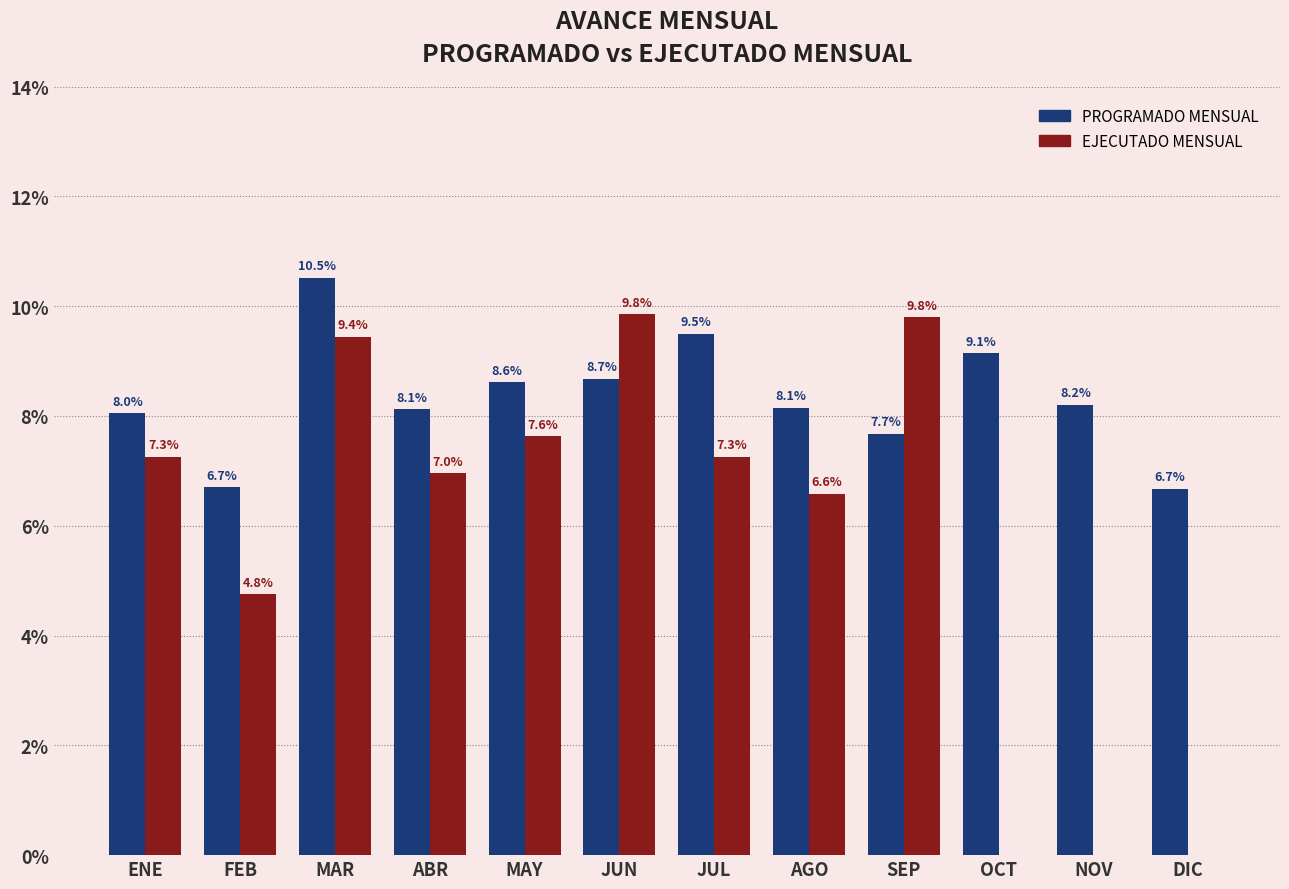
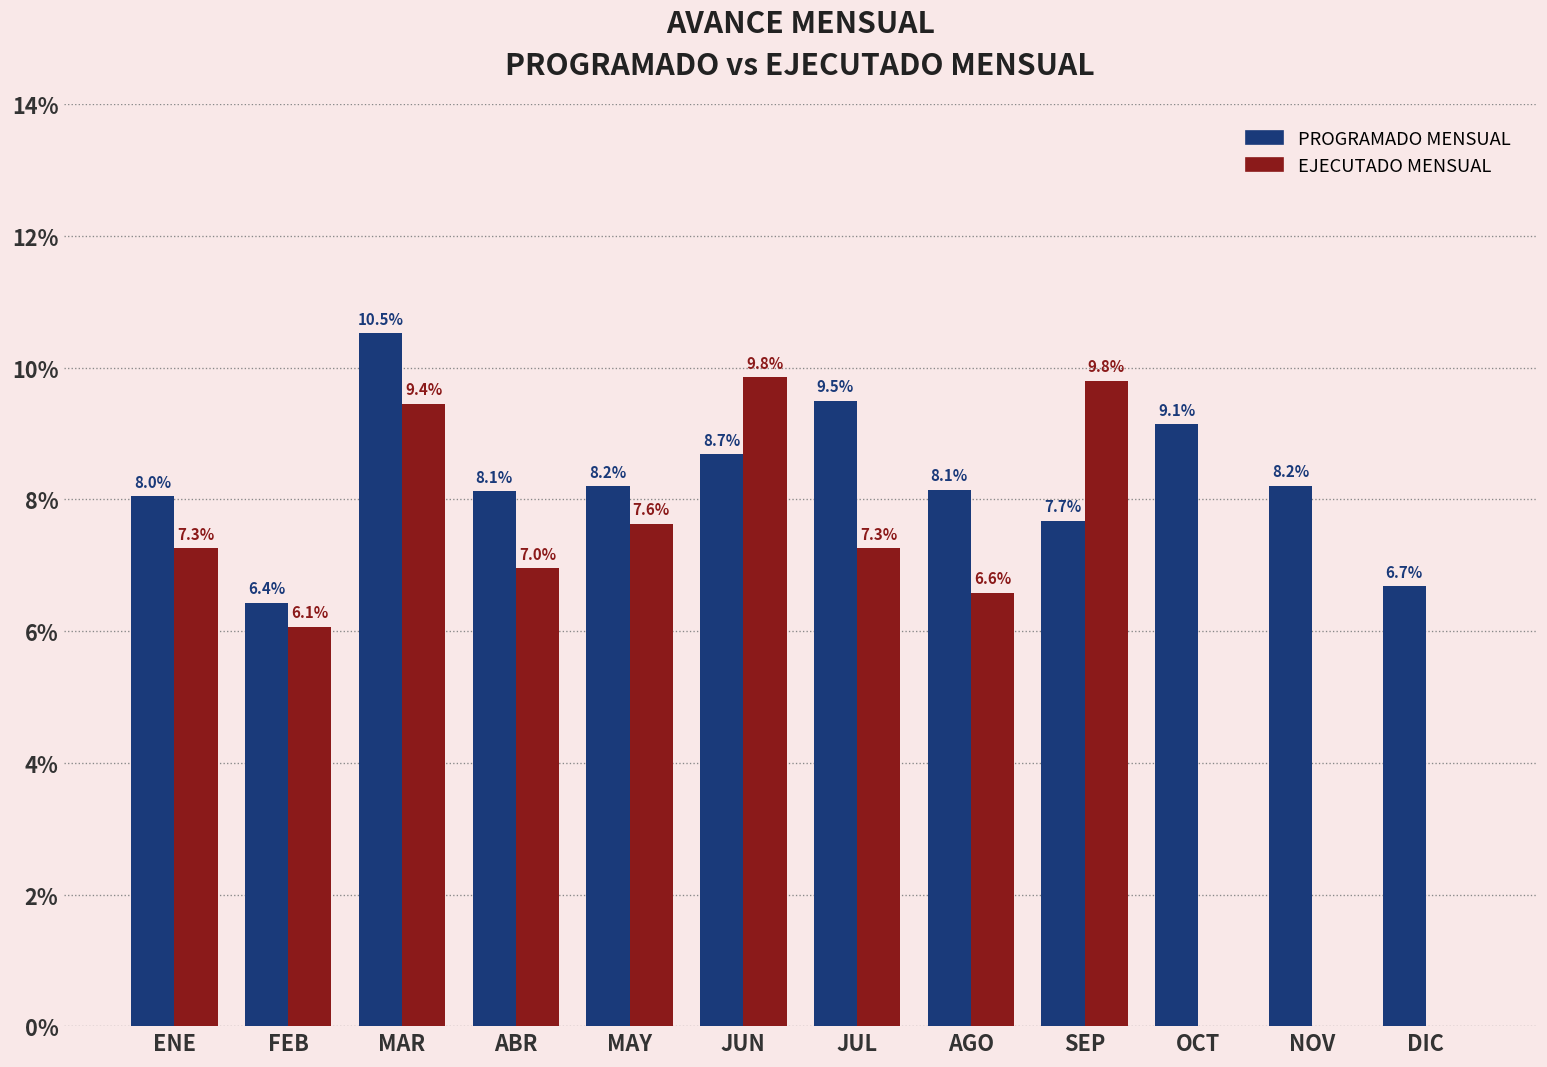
  {
    "PROGRAMADO MENSUAL": {
      "ENE": "8.0%",
-     "FEB": "6.7%",
+     "FEB": "6.4%",
      "MAR": "10.5%",
      "ABR": "8.1%",
-     "MAY": "8.6%",
+     "MAY": "8.2%",
      "JUN": "8.7%",
      "JUL": "9.5%",
      "AGO": "8.1%",
      "SEP": "7.7%",
      "OCT": "9.1%",
      "NOV": "8.2%",
      "DIC": "6.7%"
    },
    "EJECUTADO MENSUAL": {
      "ENE": "7.3%",
-     "FEB": "4.8%",
+     "FEB": "6.1%",
      "MAR": "9.4%",
      "ABR": "7.0%",
      "MAY": "7.6%",
      "JUN": "9.8%",
      "JUL": "7.3%",
      "AGO": "6.6%",
      "SEP": "9.8%"
    }
  }
